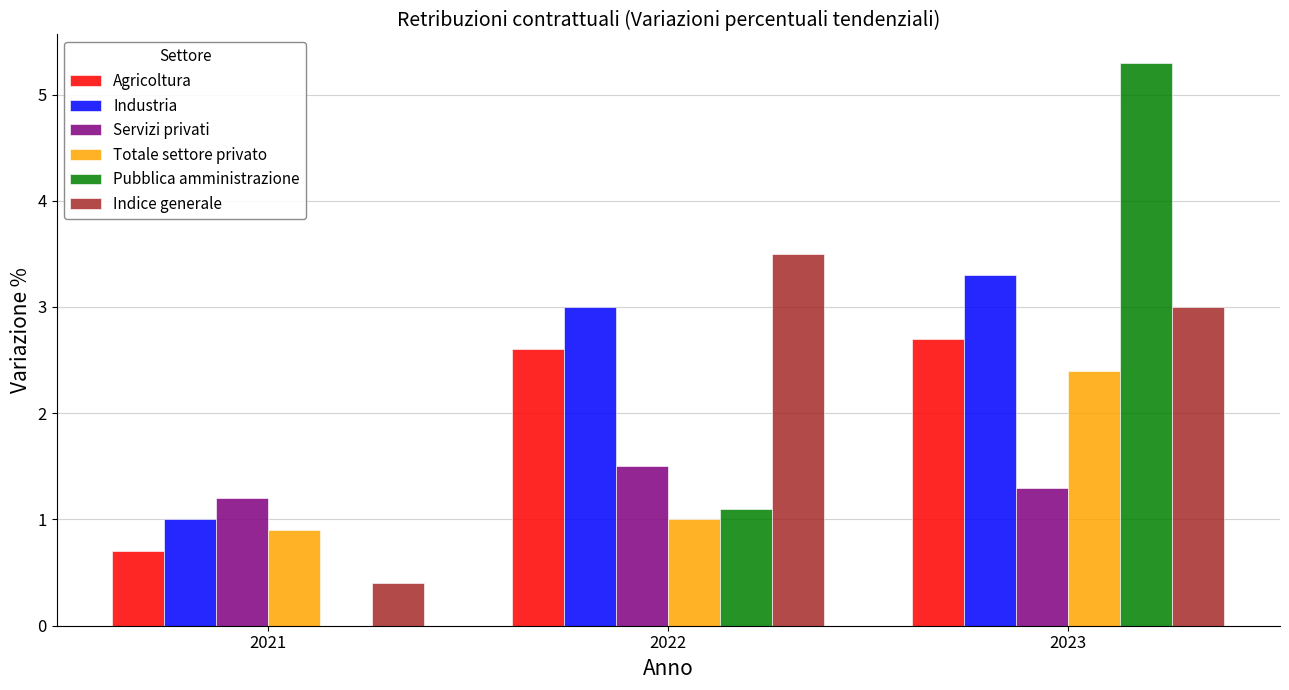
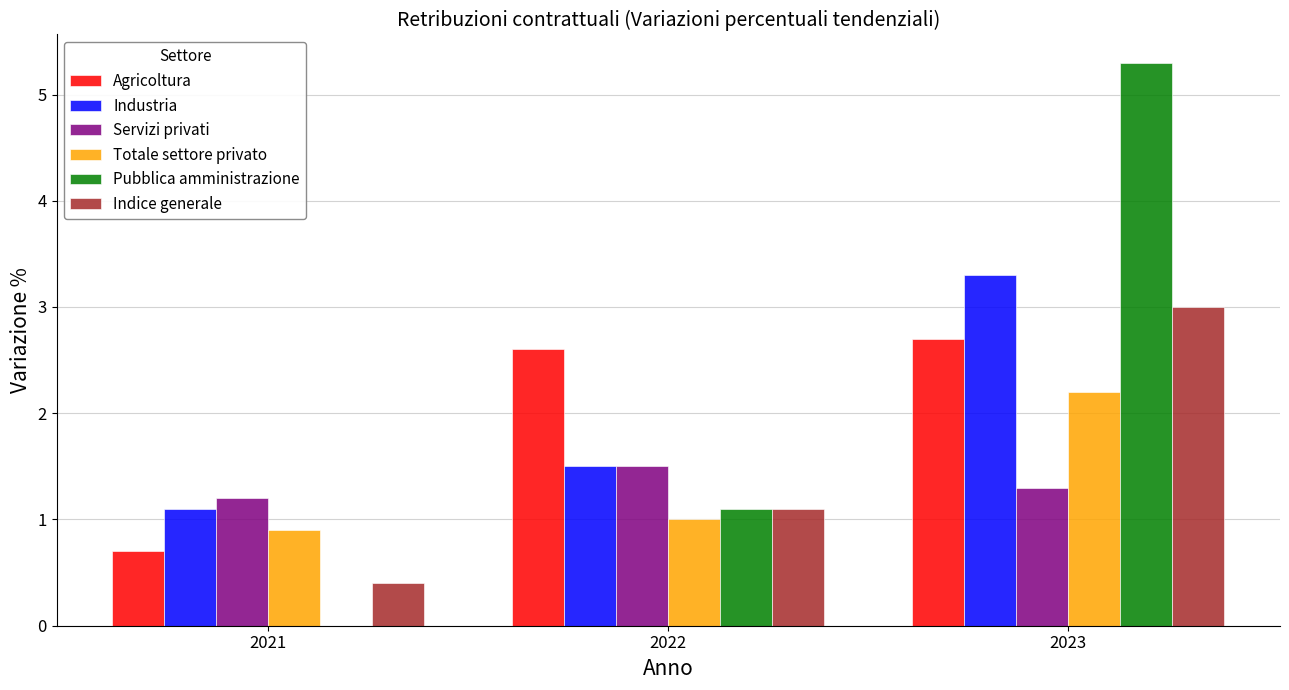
  {
    "Agricoltura": {
      "2021": 0.7,
      "2022": 2.6,
      "2023": 2.7
    },
    "Industria": {
-     "2021": 1.0,
-     "2022": 3.0,
+     "2021": 1.1,
+     "2022": 1.5,
      "2023": 3.3
    },
    "Servizi privati": {
      "2021": 1.2,
      "2022": 1.5,
      "2023": 1.3
    },
    "Totale settore privato": {
      "2021": 0.9,
      "2022": 1.0,
-     "2023": 2.4
+     "2023": 2.2
    },
    "Pubblica amministrazione": {
      "2021": 0.0,
      "2022": 1.1,
      "2023": 5.3
    },
    "Indice generale": {
      "2021": 0.4,
-     "2022": 3.5,
+     "2022": 1.1,
      "2023": 3.0
    }
  }
